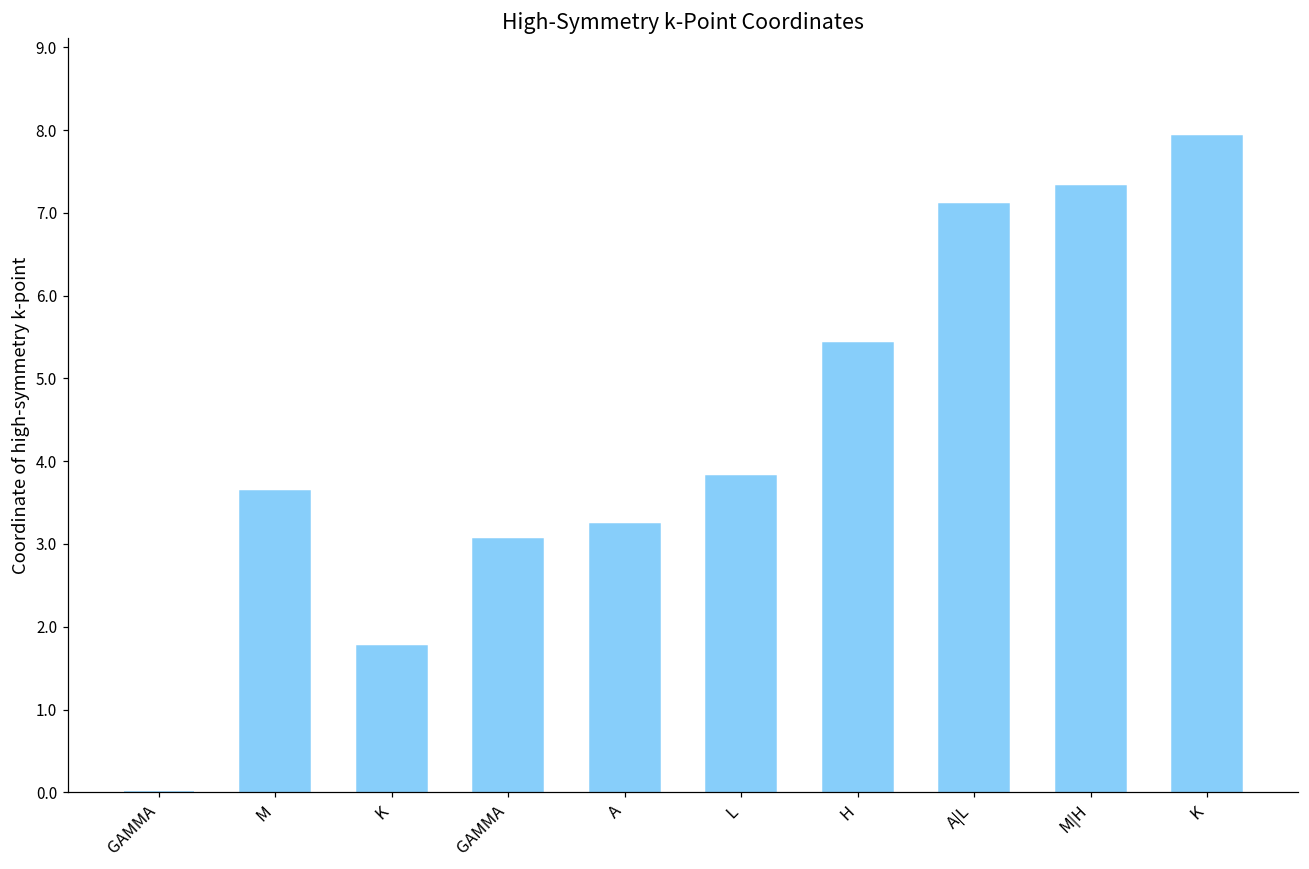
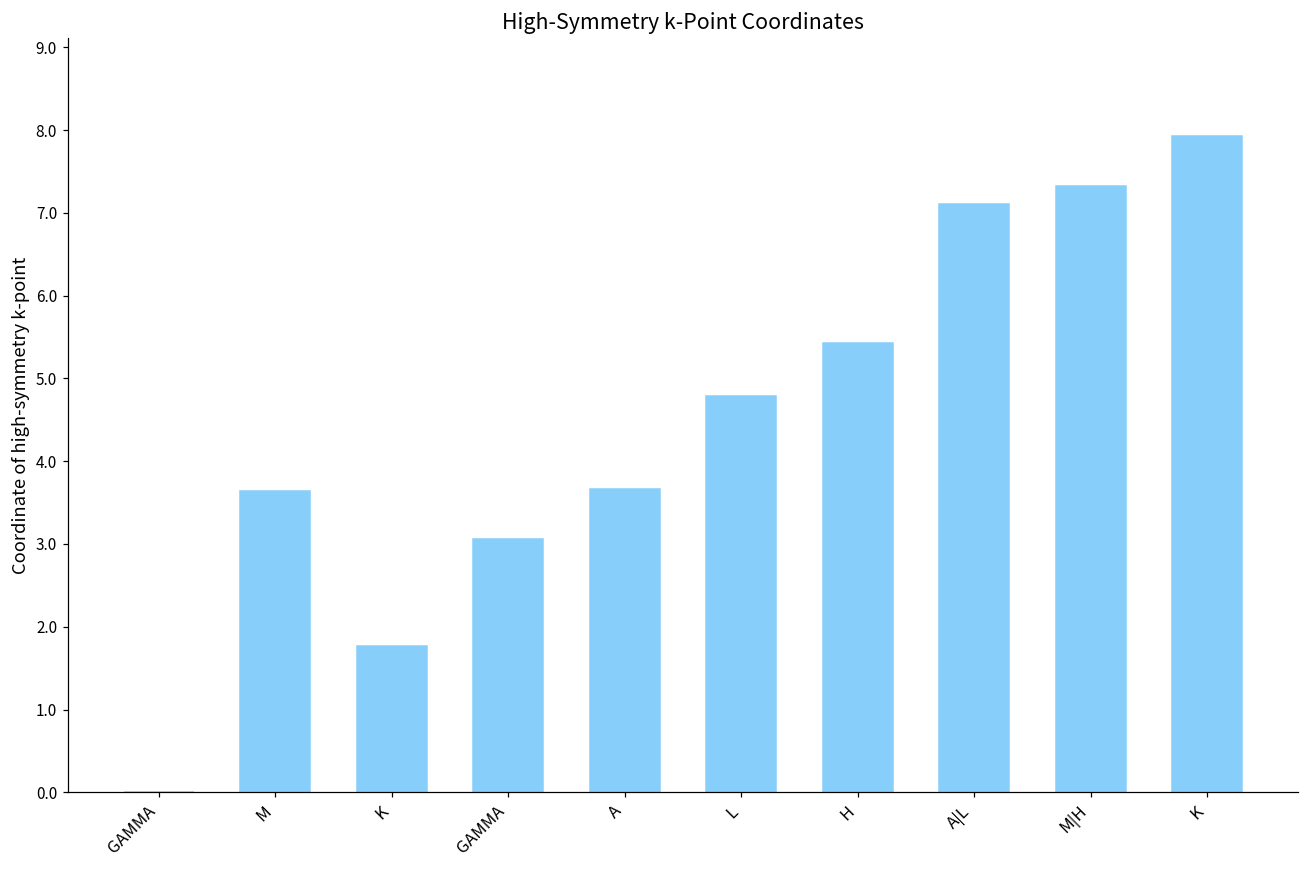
  {
    "M": 3.6,
-   "A": 3.2,
-   "L": 3.8,
+   "A": 3.7,
+   "L": 4.8,
    "H": 5.4,
    "A|L": 7.1,
    "M|H": 7.3
  }
